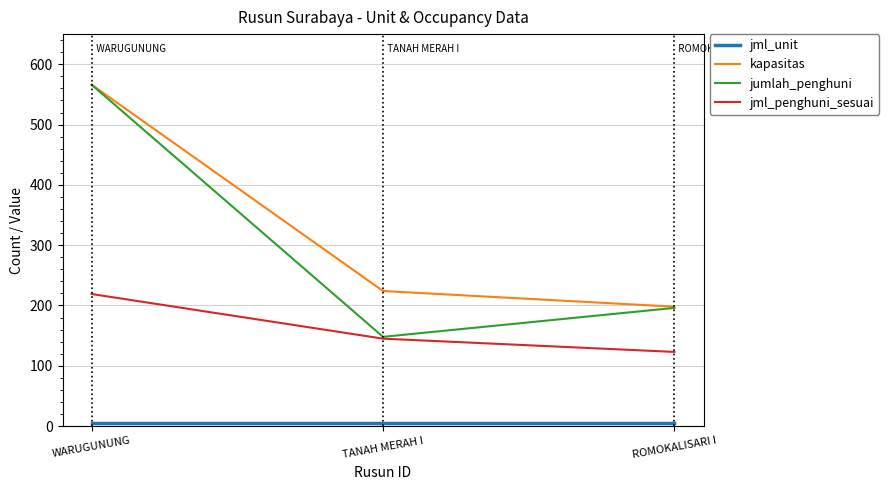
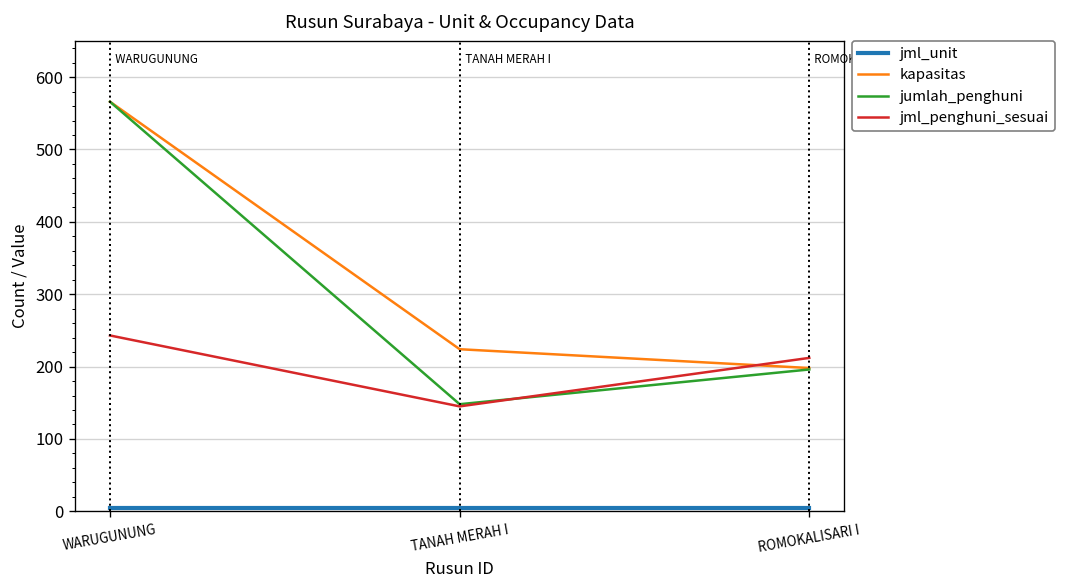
  {
    "jml_unit": {
      "WARUGUNUNG": 10,
      "TANAH MERAH I": 10,
      "ROMOKALISARI I": 10
    },
    "kapasitas": {
      "TANAH MERAH I": 220
    },
    "jml_penghuni_sesuai": {
-     "WARUGUNUNG": 220,
-     "ROMOKALISARI I": 120
+     "WARUGUNUNG": 240,
+     "ROMOKALISARI I": 210
    }
  }
